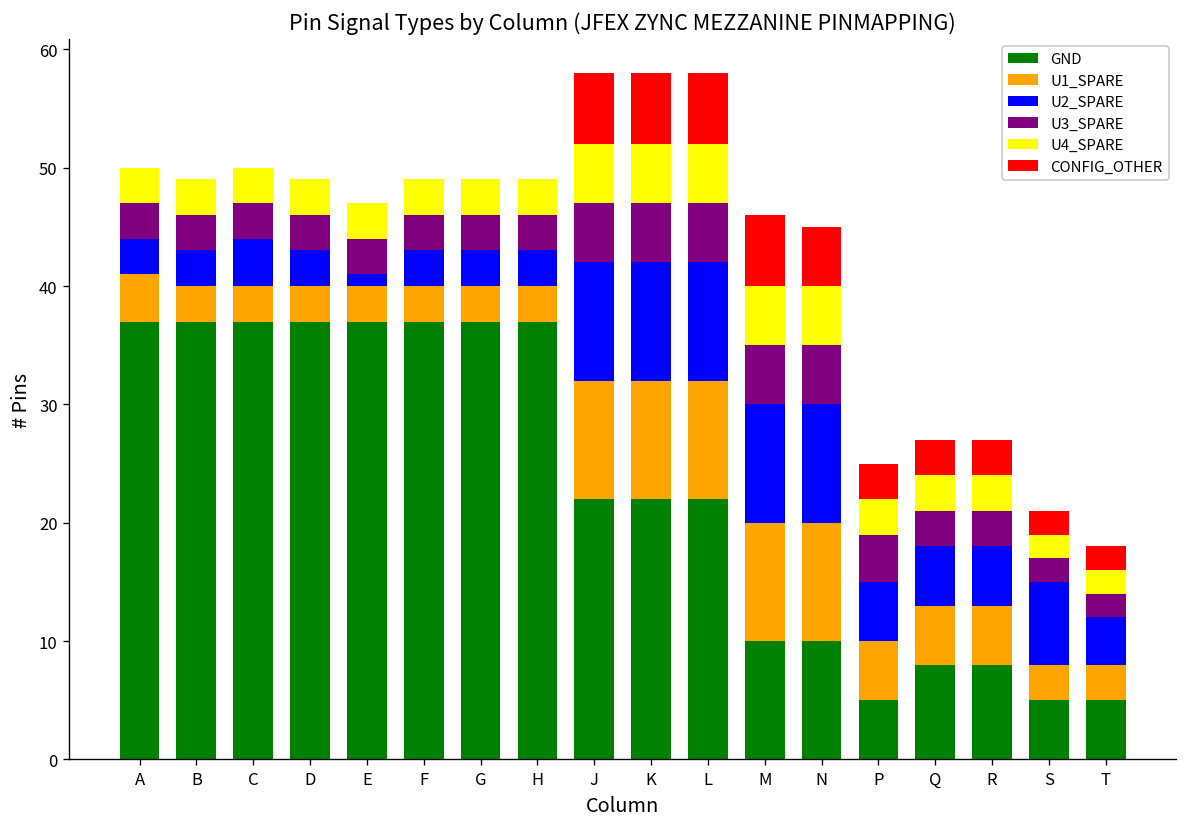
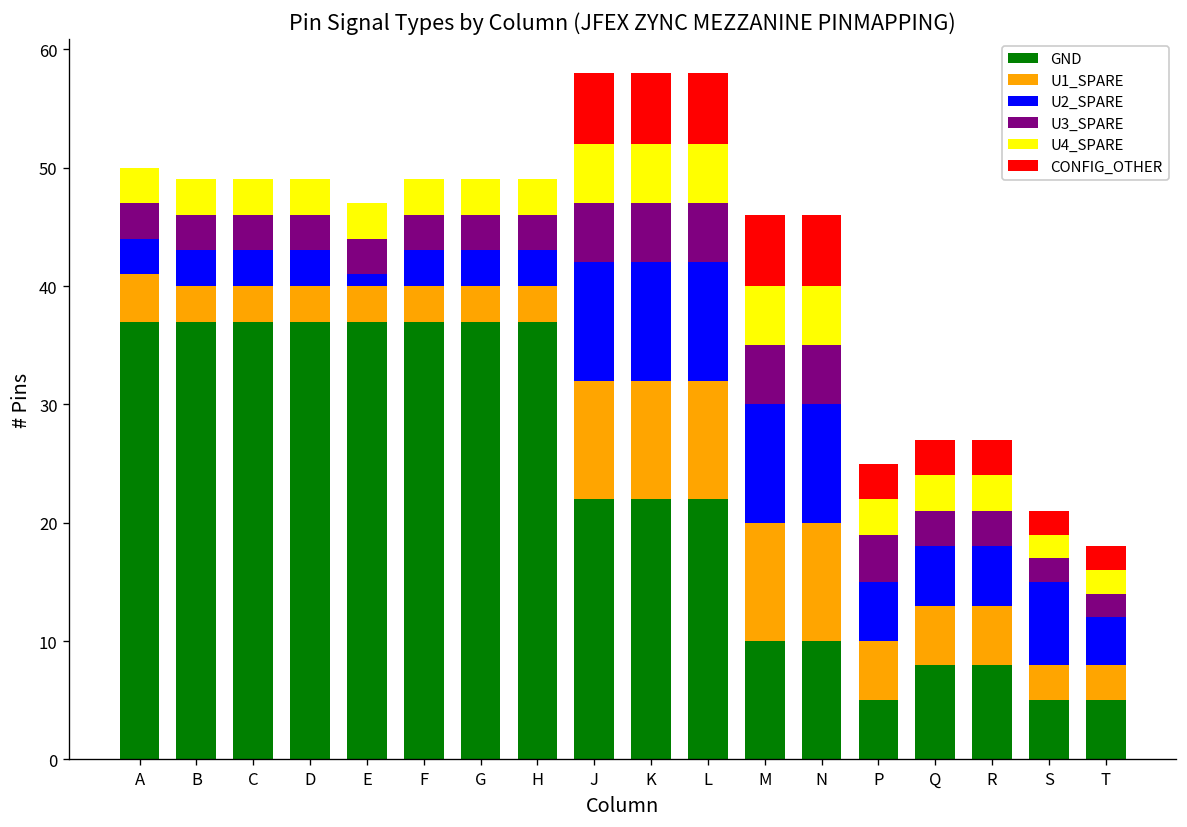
  {
    "GND": {
      "A": 37,
      "B": 37,
      "C": 37,
      "D": 37,
      "E": 37,
      "F": 37,
      "G": 37,
      "H": 37,
      "J": 22,
      "K": 22,
      "L": 22,
      "M": 10,
      "N": 10,
      "P": 5,
      "Q": 8,
      "R": 8,
      "S": 5,
      "T": 5
    },
    "U1_SPARE": {
      "A": 4,
      "B": 3,
      "C": 3,
      "D": 3,
      "E": 3,
      "F": 3,
      "G": 3,
      "H": 3,
      "J": 10,
      "K": 10,
      "L": 10,
      "M": 10,
      "N": 10,
      "P": 5,
      "Q": 5,
      "R": 5,
      "S": 3,
      "T": 3
    },
    "U2_SPARE": {
      "A": 3,
      "B": 3,
-     "C": 4,
+     "C": 3,
      "D": 3,
      "E": 1,
      "F": 3,
      "G": 3,
      "H": 3,
      "J": 10,
      "K": 10,
      "L": 10,
      "M": 10,
      "N": 10,
      "P": 5,
      "Q": 5,
      "R": 5,
      "S": 7,
      "T": 4
    },
    "U3_SPARE": {
      "A": 3,
      "B": 3,
      "C": 3,
      "D": 3,
      "E": 3,
      "F": 3,
      "G": 3,
      "H": 3,
      "J": 5,
      "K": 5,
      "L": 5,
      "M": 5,
      "N": 5,
      "P": 4,
      "Q": 3,
      "R": 3,
      "S": 2,
      "T": 2
    },
    "U4_SPARE": {
      "A": 3,
      "B": 3,
      "C": 3,
      "D": 3,
      "E": 3,
      "F": 3,
      "G": 3,
      "H": 3,
      "J": 5,
      "K": 5,
      "L": 5,
      "M": 5,
      "N": 5,
      "P": 3,
      "Q": 3,
      "R": 3,
      "S": 2,
      "T": 2
    },
    "CONFIG_OTHER": {
      "A": 0,
      "B": 0,
      "C": 0,
      "D": 0,
      "E": 0,
      "F": 0,
      "G": 0,
      "H": 0,
      "J": 6,
      "K": 6,
      "L": 6,
      "M": 6,
-     "N": 5,
+     "N": 6,
      "P": 3,
      "Q": 3,
      "R": 3,
      "S": 2,
      "T": 2
    }
  }
